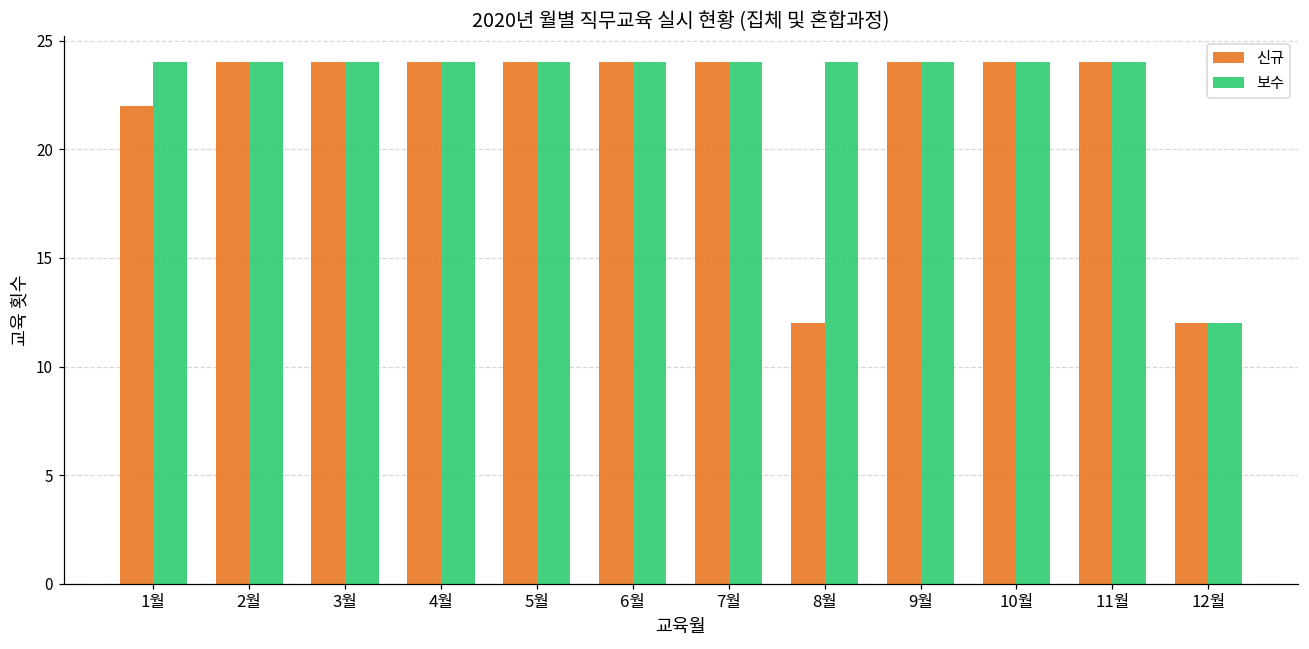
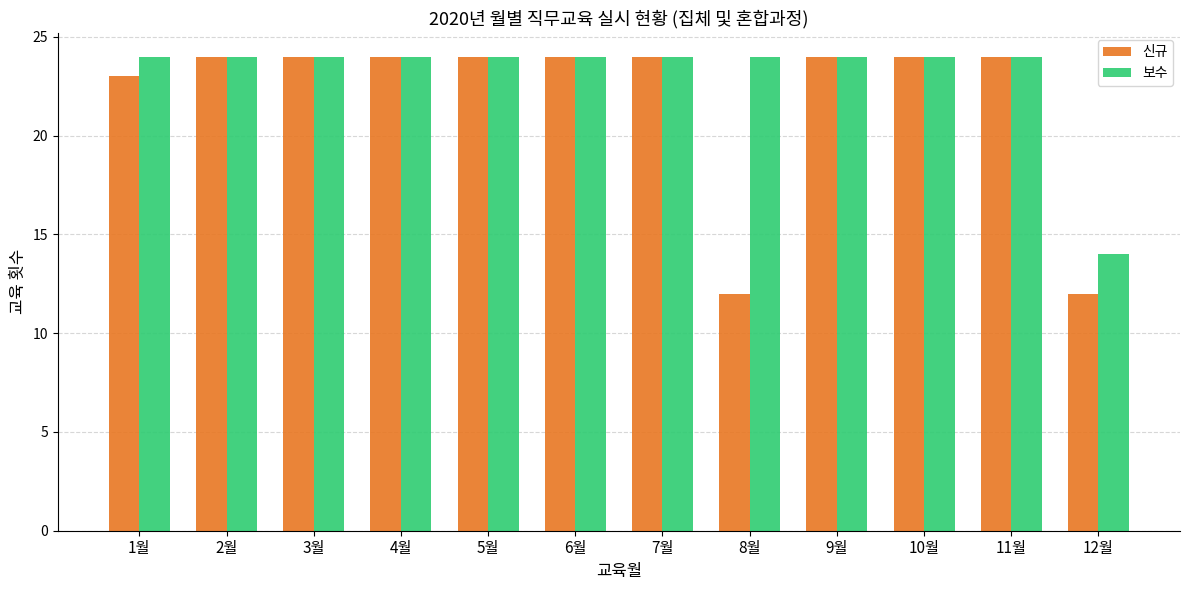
  {
    "신규": {
-     "1월": 22,
+     "1월": 23,
      "2월": 24,
      "3월": 24,
      "4월": 24,
      "5월": 24,
      "6월": 24,
      "7월": 24,
      "8월": 12,
      "9월": 24,
      "10월": 24,
      "11월": 24,
      "12월": 12
    },
    "보수": {
      "1월": 24,
      "2월": 24,
      "3월": 24,
      "4월": 24,
      "5월": 24,
      "6월": 24,
      "7월": 24,
      "8월": 24,
      "9월": 24,
      "10월": 24,
      "11월": 24,
-     "12월": 12
+     "12월": 14
    }
  }
